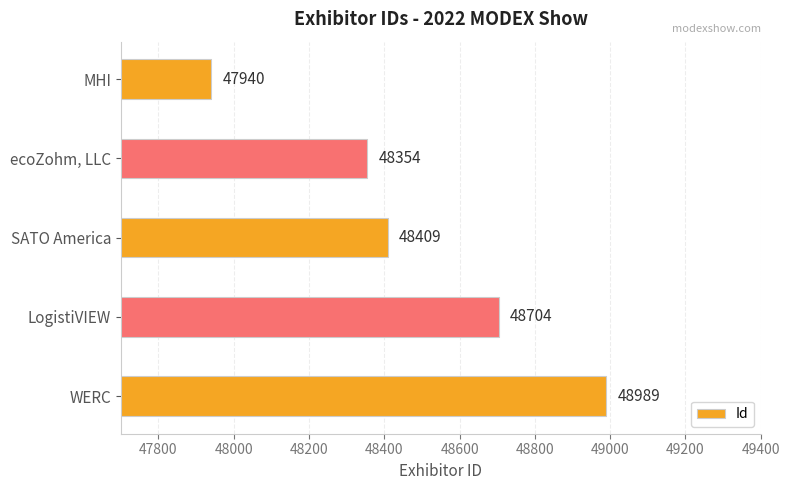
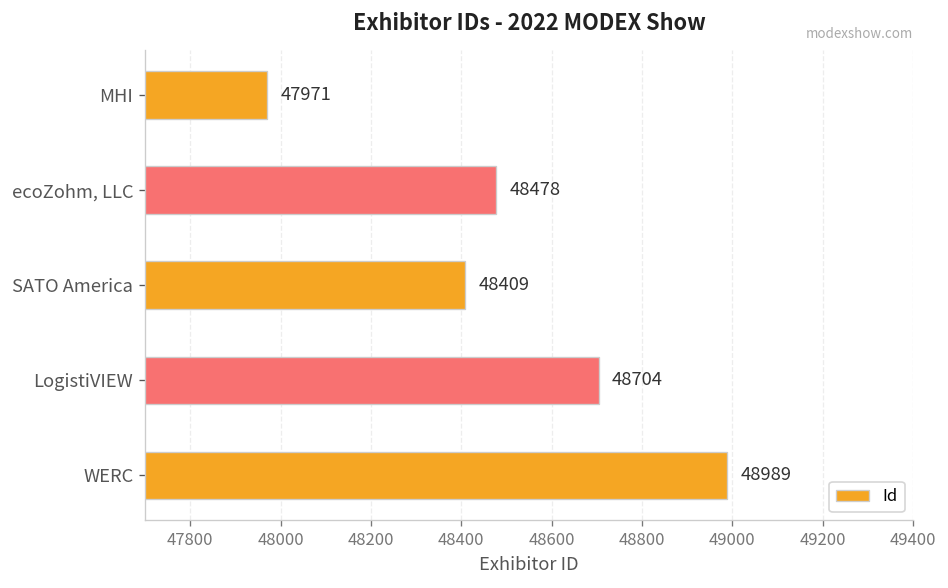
  {
-   "MHI": 47940,
-   "ecoZohm, LLC": 48354,
+   "MHI": 47971,
+   "ecoZohm, LLC": 48478,
    "SATO America": 48409,
    "LogistiVIEW": 48704,
    "WERC": 48989
  }
